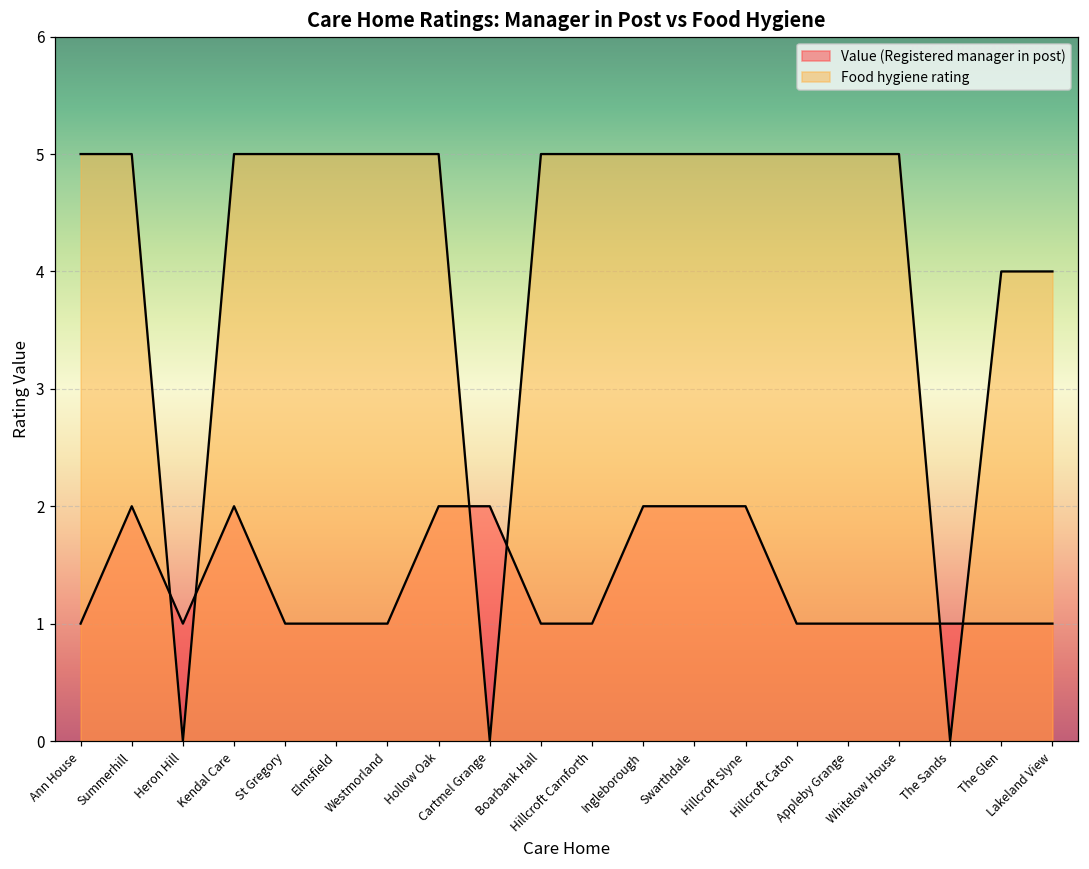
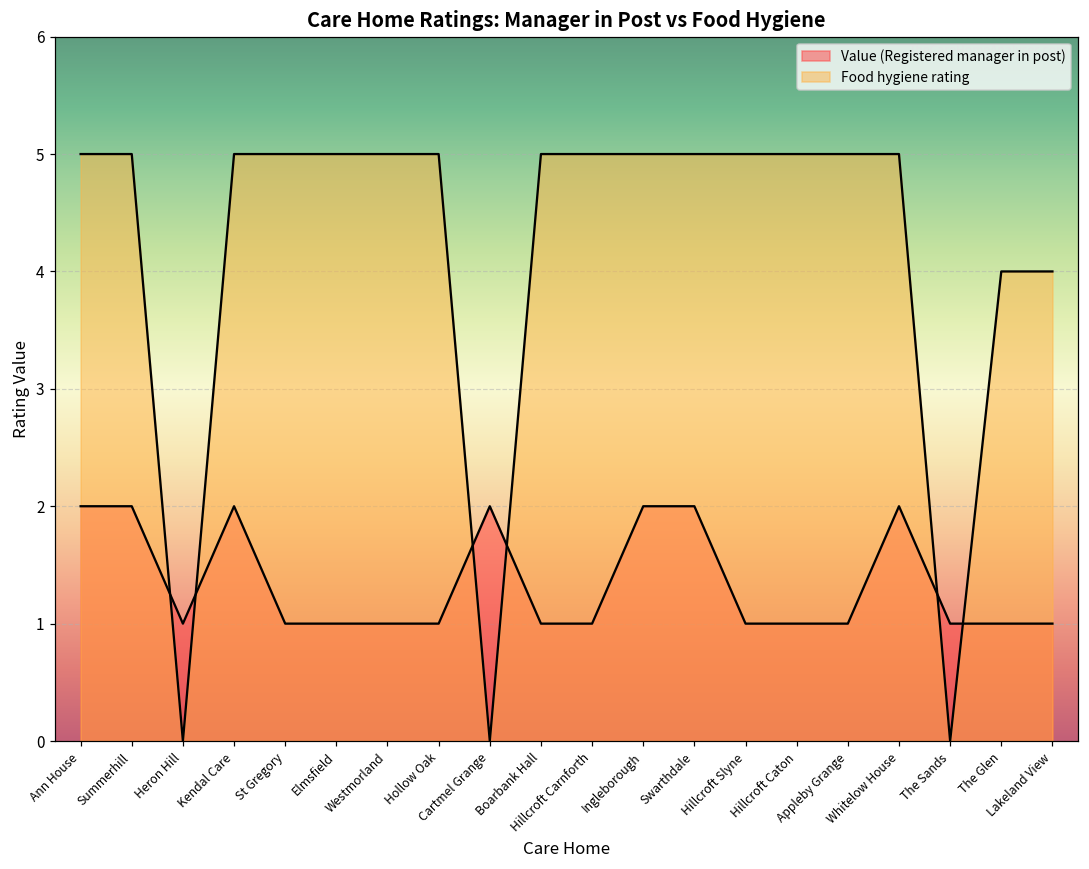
  {
    "Value (Registered manager in post)": {
-     "Ann House": 1,
+     "Ann House": 2,
      "Summerhill": 2,
      "Heron Hill": 1,
      "Kendal Care": 2,
      "St Gregory": 1,
      "Elmsfield": 1,
      "Westmorland": 1,
-     "Hollow Oak": 2,
+     "Hollow Oak": 1,
      "Cartmel Grange": 2,
      "Boarbank Hall": 1,
      "Hillcroft Carnforth": 1,
      "Ingleborough": 2,
      "Swarthdale": 2,
-     "Hillcroft Slyne": 2,
+     "Hillcroft Slyne": 1,
      "Hillcroft Caton": 1,
      "Appleby Grange": 1,
-     "Whitelow House": 1,
+     "Whitelow House": 2,
      "The Sands": 1,
      "The Glen": 1,
      "Lakeland View": 1
    },
    "Food hygiene rating": {
      "Ann House": 5,
      "Summerhill": 5,
      "Heron Hill": 0,
      "Kendal Care": 5,
      "St Gregory": 5,
      "Elmsfield": 5,
      "Westmorland": 5,
      "Hollow Oak": 5,
      "Cartmel Grange": 0,
      "Boarbank Hall": 5,
      "Hillcroft Carnforth": 5,
      "Ingleborough": 5,
      "Swarthdale": 5,
      "Hillcroft Slyne": 5,
      "Hillcroft Caton": 5,
      "Appleby Grange": 5,
      "Whitelow House": 5,
      "The Sands": 0,
      "The Glen": 4,
      "Lakeland View": 4
    }
  }
